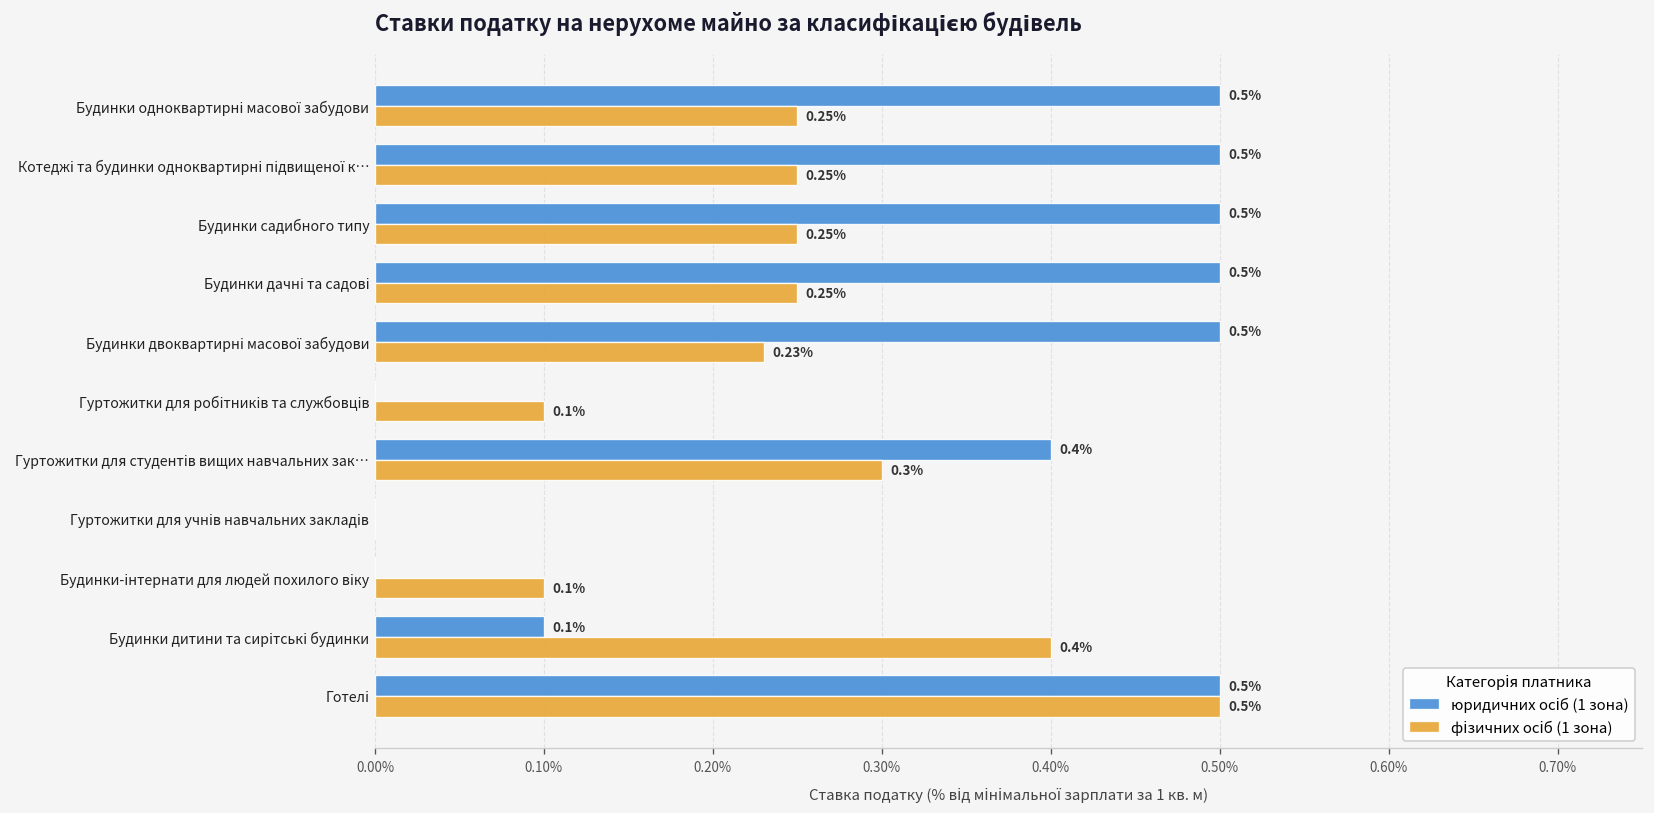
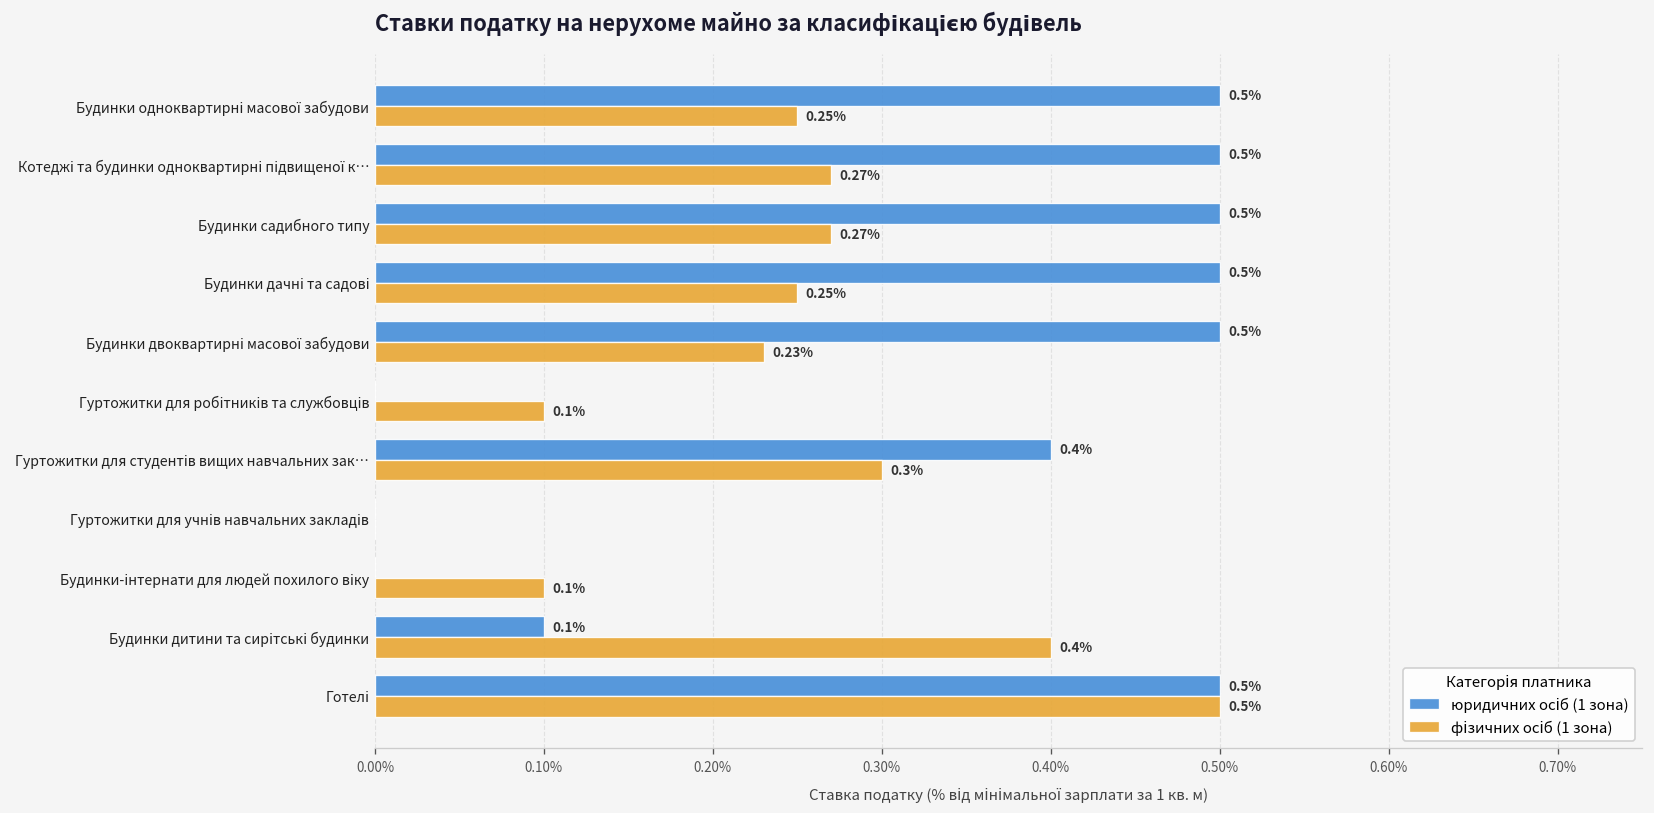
  {
    "юридичних осіб (1 зона)": {
      "Будинки одноквартирні масової забудови": "0.5%",
      "Котеджі та будинки одноквартирні підвищеної к…": "0.5%",
      "Будинки садибного типу": "0.5%",
      "Будинки дачні та садові": "0.5%",
      "Будинки двоквартирні масової забудови": "0.5%",
      "Гуртожитки для студентів вищих навчальних зак…": "0.4%",
      "Будинки дитини та сирітські будинки": "0.1%",
      "Готелі": "0.5%"
    },
    "фізичних осіб (1 зона)": {
      "Будинки одноквартирні масової забудови": "0.25%",
-     "Котеджі та будинки одноквартирні підвищеної к…": "0.25%",
-     "Будинки садибного типу": "0.25%",
+     "Котеджі та будинки одноквартирні підвищеної к…": "0.27%",
+     "Будинки садибного типу": "0.27%",
      "Будинки дачні та садові": "0.25%",
      "Будинки двоквартирні масової забудови": "0.23%",
      "Гуртожитки для робітників та службовців": "0.1%",
      "Гуртожитки для студентів вищих навчальних зак…": "0.3%",
      "Будинки-інтернати для людей похилого віку": "0.1%",
      "Будинки дитини та сирітські будинки": "0.4%",
      "Готелі": "0.5%"
    }
  }
